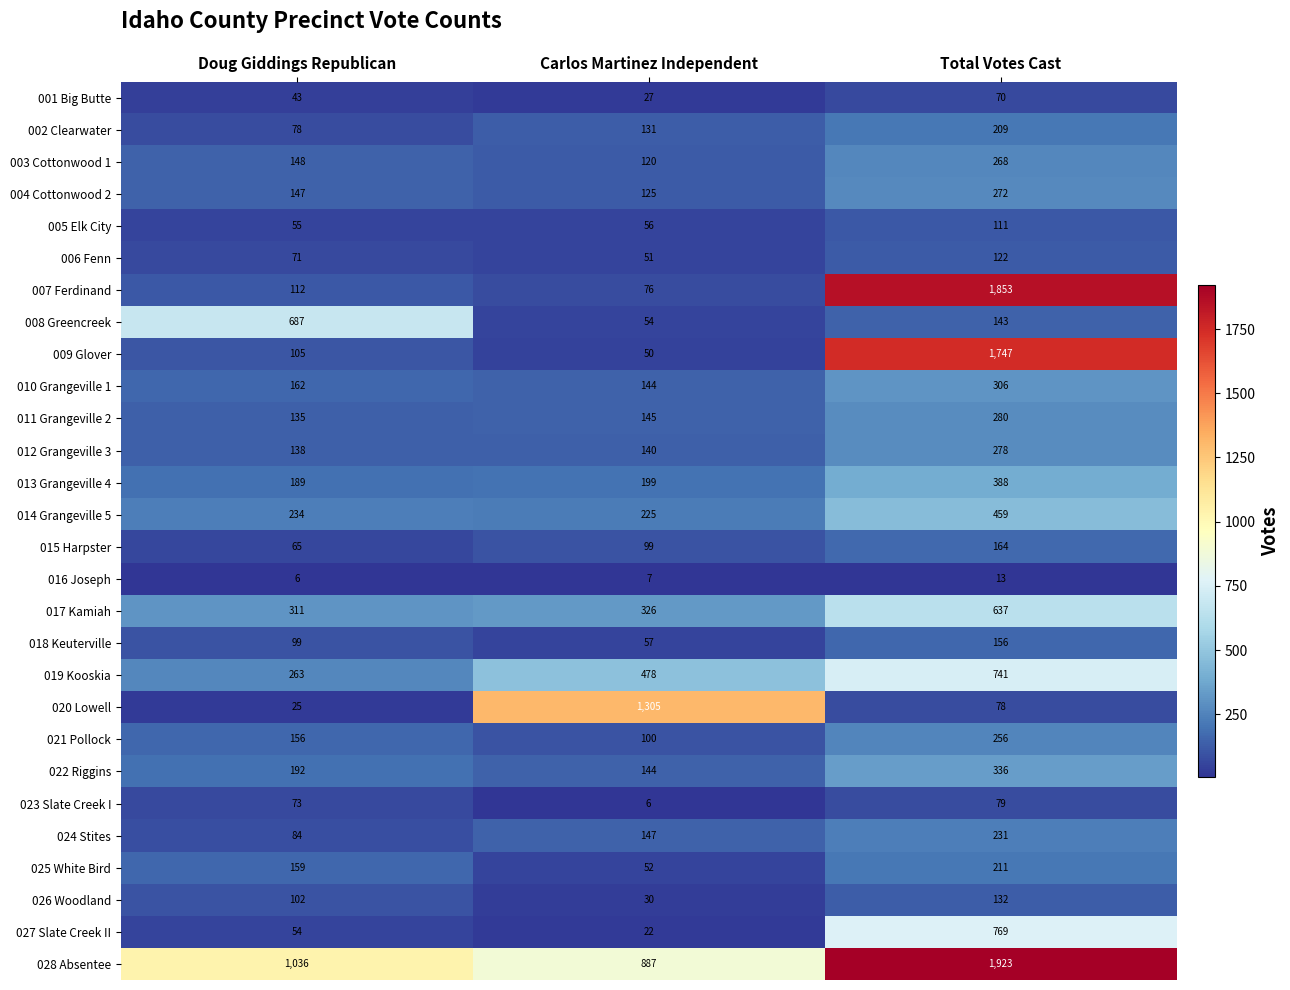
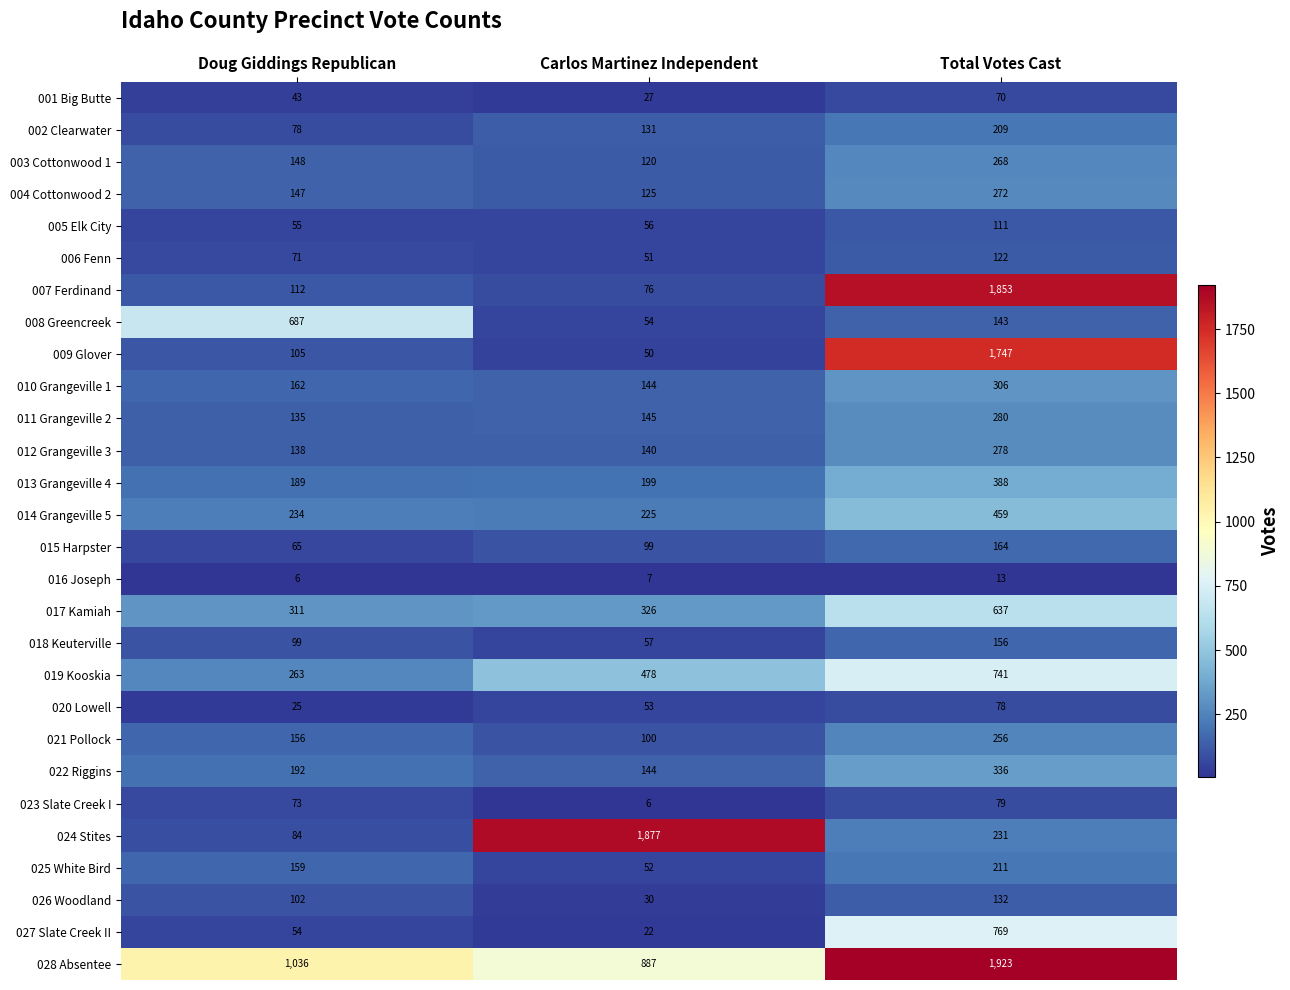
  {
    "001 Big Butte": {
      "Doug Giddings Republican": "43",
      "Carlos Martinez Independent": "27",
      "Total Votes Cast": "70"
    },
    "002 Clearwater": {
      "Doug Giddings Republican": "78",
      "Carlos Martinez Independent": "131",
      "Total Votes Cast": "209"
    },
    "003 Cottonwood 1": {
      "Doug Giddings Republican": "148",
      "Carlos Martinez Independent": "120",
      "Total Votes Cast": "268"
    },
    "004 Cottonwood 2": {
      "Doug Giddings Republican": "147",
      "Carlos Martinez Independent": "125",
      "Total Votes Cast": "272"
    },
    "005 Elk City": {
      "Doug Giddings Republican": "55",
      "Carlos Martinez Independent": "56",
      "Total Votes Cast": "111"
    },
    "006 Fenn": {
      "Doug Giddings Republican": "71",
      "Carlos Martinez Independent": "51",
      "Total Votes Cast": "122"
    },
    "007 Ferdinand": {
      "Doug Giddings Republican": "112",
      "Carlos Martinez Independent": "76",
      "Total Votes Cast": "1,853"
    },
    "008 Greencreek": {
      "Doug Giddings Republican": "687",
      "Carlos Martinez Independent": "54",
      "Total Votes Cast": "143"
    },
    "009 Glover": {
      "Doug Giddings Republican": "105",
      "Carlos Martinez Independent": "50",
      "Total Votes Cast": "1,747"
    },
    "010 Grangeville 1": {
      "Doug Giddings Republican": "162",
      "Carlos Martinez Independent": "144",
      "Total Votes Cast": "306"
    },
    "011 Grangeville 2": {
      "Doug Giddings Republican": "135",
      "Carlos Martinez Independent": "145",
      "Total Votes Cast": "280"
    },
    "012 Grangeville 3": {
      "Doug Giddings Republican": "138",
      "Carlos Martinez Independent": "140",
      "Total Votes Cast": "278"
    },
    "013 Grangeville 4": {
      "Doug Giddings Republican": "189",
      "Carlos Martinez Independent": "199",
      "Total Votes Cast": "388"
    },
    "014 Grangeville 5": {
      "Doug Giddings Republican": "234",
      "Carlos Martinez Independent": "225",
      "Total Votes Cast": "459"
    },
    "015 Harpster": {
      "Doug Giddings Republican": "65",
      "Carlos Martinez Independent": "99",
      "Total Votes Cast": "164"
    },
    "016 Joseph": {
      "Doug Giddings Republican": "6",
      "Carlos Martinez Independent": "7",
      "Total Votes Cast": "13"
    },
    "017 Kamiah": {
      "Doug Giddings Republican": "311",
      "Carlos Martinez Independent": "326",
      "Total Votes Cast": "637"
    },
    "018 Keuterville": {
      "Doug Giddings Republican": "99",
      "Carlos Martinez Independent": "57",
      "Total Votes Cast": "156"
    },
    "019 Kooskia": {
      "Doug Giddings Republican": "263",
      "Carlos Martinez Independent": "478",
      "Total Votes Cast": "741"
    },
    "020 Lowell": {
      "Doug Giddings Republican": "25",
-     "Carlos Martinez Independent": "1,305",
+     "Carlos Martinez Independent": "53",
      "Total Votes Cast": "78"
    },
    "021 Pollock": {
      "Doug Giddings Republican": "156",
      "Carlos Martinez Independent": "100",
      "Total Votes Cast": "256"
    },
    "022 Riggins": {
      "Doug Giddings Republican": "192",
      "Carlos Martinez Independent": "144",
      "Total Votes Cast": "336"
    },
    "023 Slate Creek I": {
      "Doug Giddings Republican": "73",
      "Carlos Martinez Independent": "6",
      "Total Votes Cast": "79"
    },
    "024 Stites": {
      "Doug Giddings Republican": "84",
-     "Carlos Martinez Independent": "147",
+     "Carlos Martinez Independent": "1,877",
      "Total Votes Cast": "231"
    },
    "025 White Bird": {
      "Doug Giddings Republican": "159",
      "Carlos Martinez Independent": "52",
      "Total Votes Cast": "211"
    },
    "026 Woodland": {
      "Doug Giddings Republican": "102",
      "Carlos Martinez Independent": "30",
      "Total Votes Cast": "132"
    },
    "027 Slate Creek II": {
      "Doug Giddings Republican": "54",
      "Carlos Martinez Independent": "22",
      "Total Votes Cast": "769"
    },
    "028 Absentee": {
      "Doug Giddings Republican": "1,036",
      "Carlos Martinez Independent": "887",
      "Total Votes Cast": "1,923"
    }
  }
